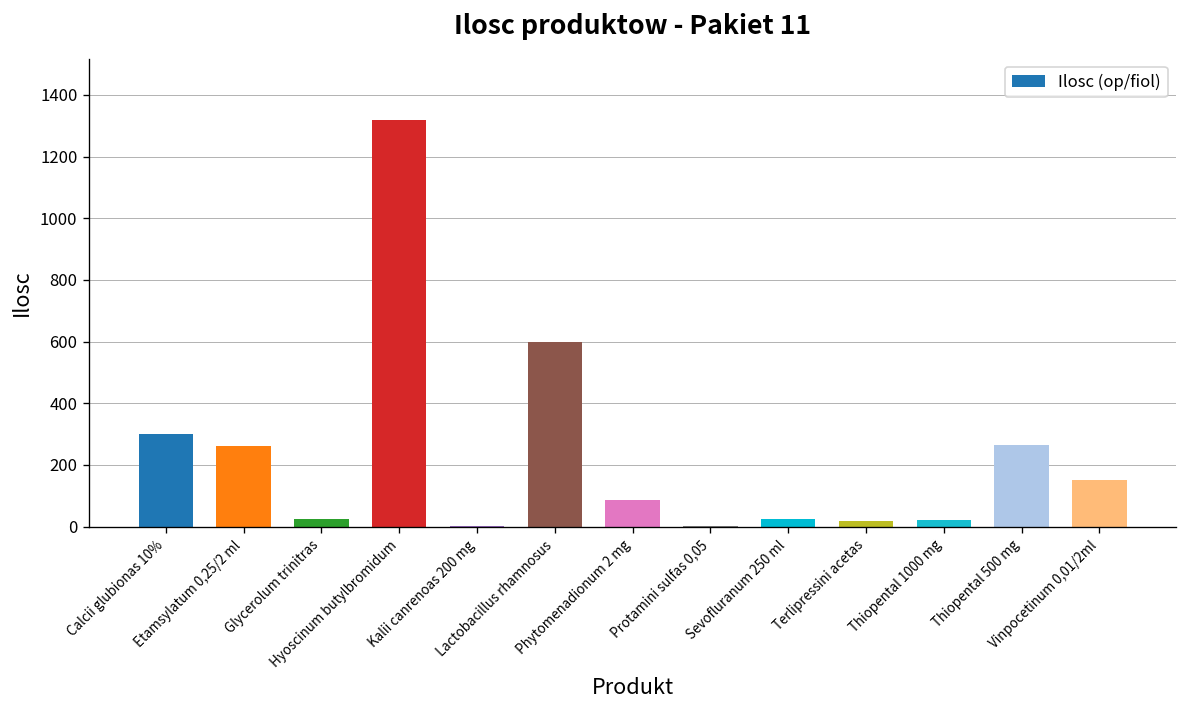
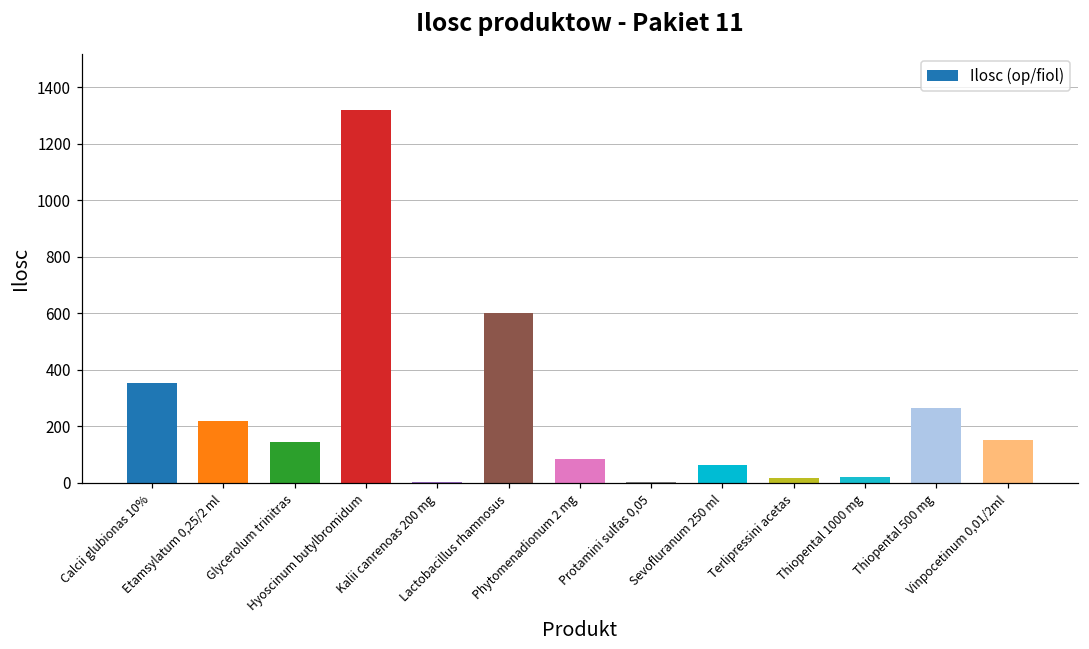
  {
-   "Calcii glubionas 10%": 300,
-   "Etamsylatum 0,25/2 ml": 260,
-   "Glycerolum trinitras": 20,
+   "Calcii glubionas 10%": 350,
+   "Etamsylatum 0,25/2 ml": 220,
+   "Glycerolum trinitras": 140,
    "Hyoscinum butylbromidum": 1320,
    "Lactobacillus rhamnosus": 600,
    "Phytomenadionum 2 mg": 90,
-   "Sevofluranum 250 ml": 20,
+   "Sevofluranum 250 ml": 60,
    "Terlipressini acetas": 20,
    "Thiopental 1000 mg": 20,
    "Thiopental 500 mg": 260,
    "Vinpocetinum 0,01/2ml": 150
  }
